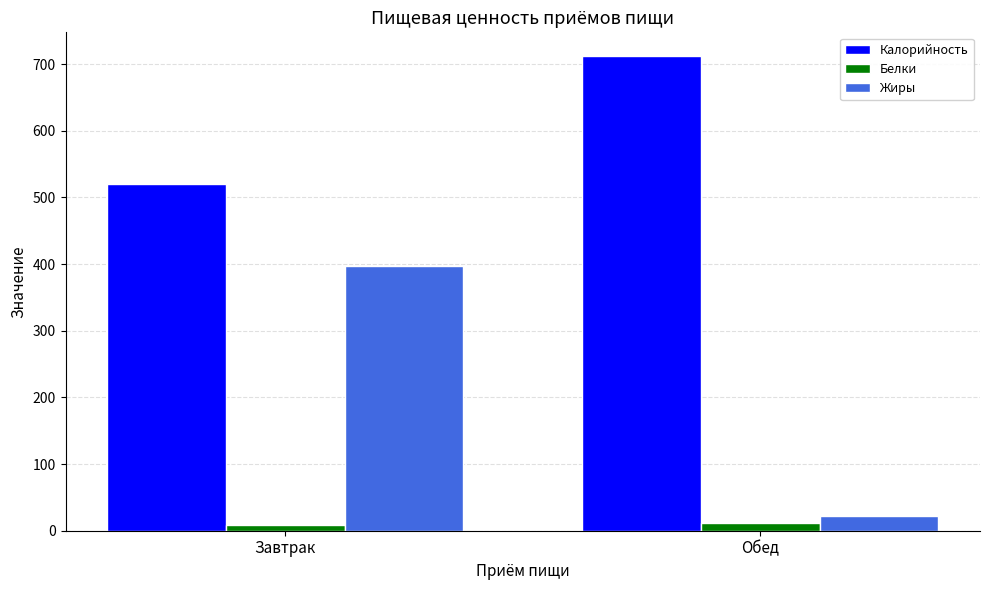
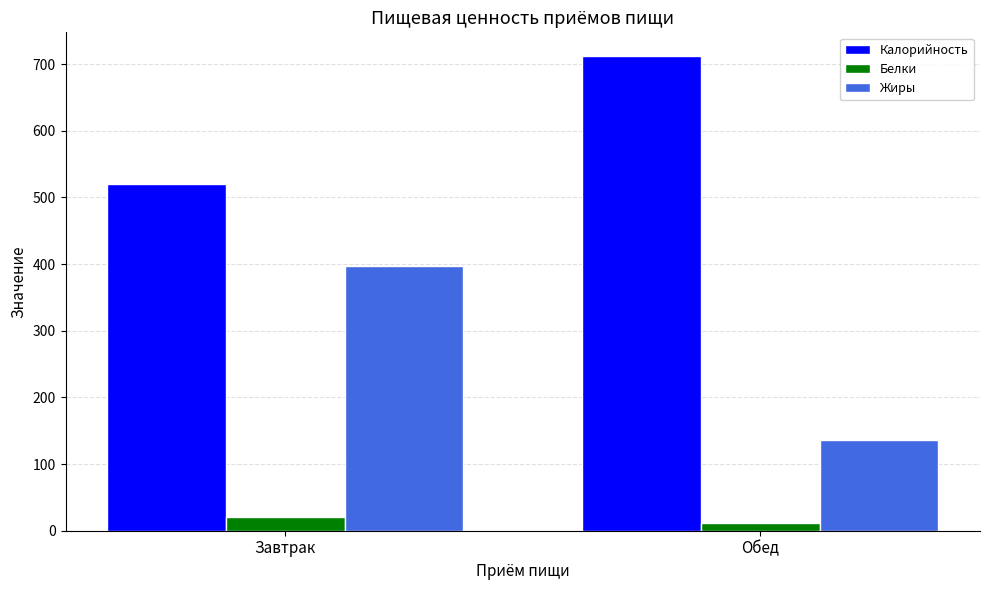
  {
    "Калорийность": {
      "Завтрак": 520,
      "Обед": 710
    },
    "Белки": {
-     "Завтрак": 10,
+     "Завтрак": 20,
      "Обед": 10
    },
    "Жиры": {
      "Завтрак": 400,
-     "Обед": 20
+     "Обед": 140
    }
  }
